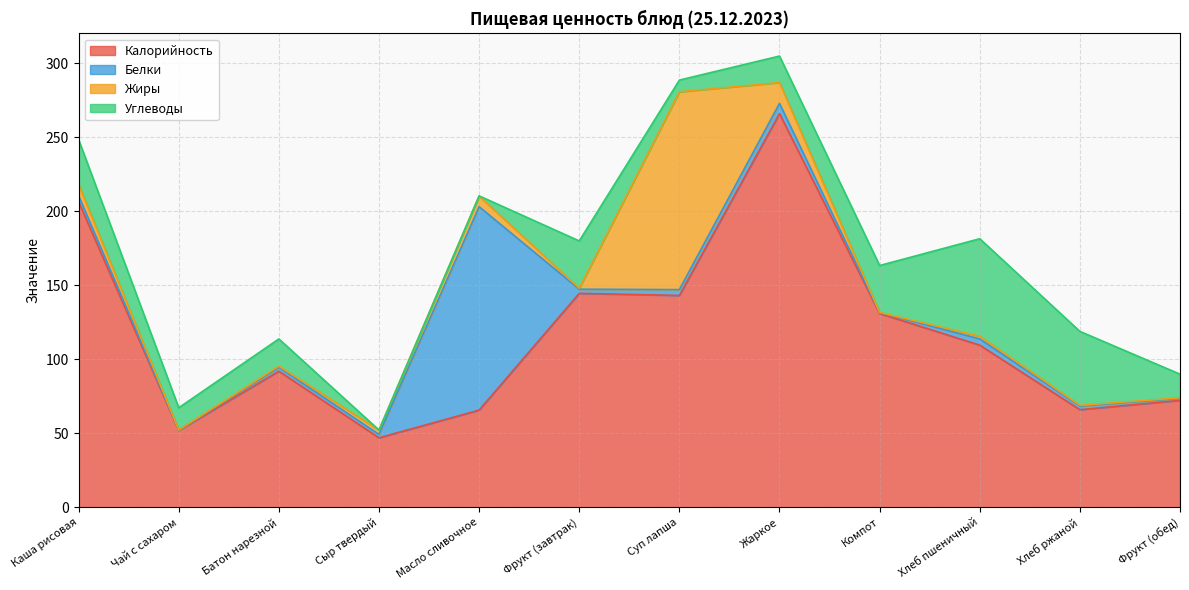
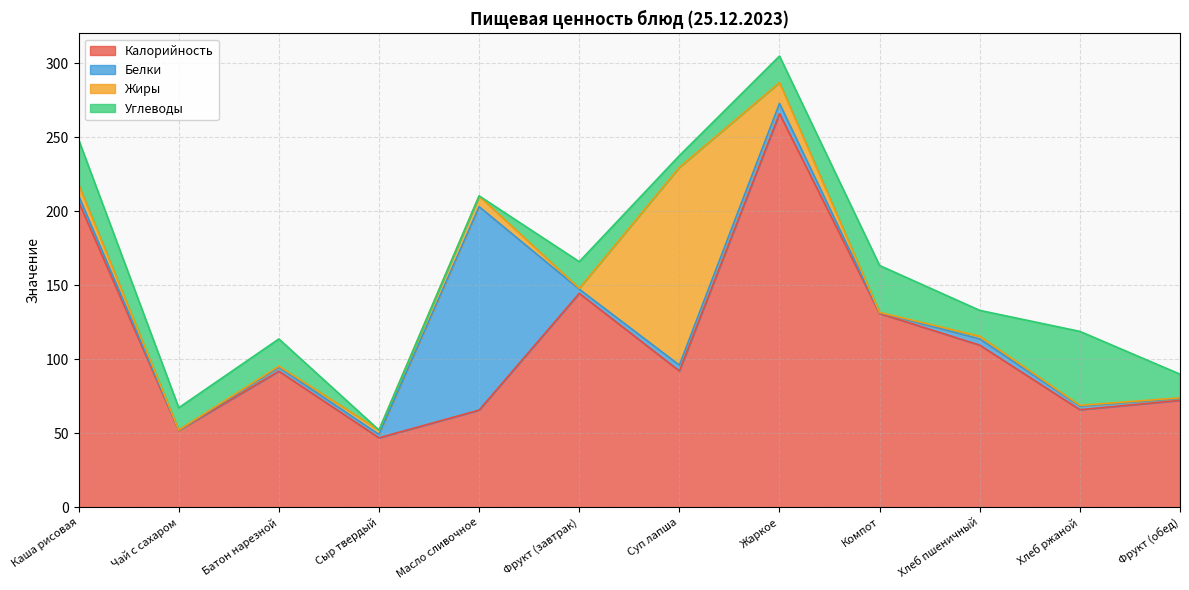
  {
    "Калорийность": {
      "Каша рисовая": 206,
      "Батон нарезной": 92,
      "Сыр твердый": 47,
      "Масло сливочное": 66,
      "Фрукт (завтрак)": 145,
-     "Суп лапша": 143,
+     "Суп лапша": 92,
      "Жаркое": 266,
      "Хлеб пшеничный": 110,
      "Хлеб ржаной": 66
    },
    "Белки": {
      "Каша рисовая": 4,
      "Сыр твердый": 2,
      "Масло сливочное": 137,
      "Суп лапша": 4,
      "Жаркое": 7,
      "Хлеб пшеничный": 4
    },
    "Жиры": {
      "Каша рисовая": 8,
      "Суп лапша": 134,
      "Жаркое": 14,
      "Хлеб пшеничный": 2
    },
    "Углеводы": {
      "Каша рисовая": 30,
      "Чай с сахаром": 15,
      "Батон нарезной": 18,
-     "Фрукт (завтрак)": 32,
+     "Фрукт (завтрак)": 18,
      "Суп лапша": 8,
      "Жаркое": 18,
      "Компот": 32,
-     "Хлеб пшеничный": 66,
+     "Хлеб пшеничный": 18,
      "Хлеб ржаной": 50,
      "Фрукт (обед)": 16
    }
  }
